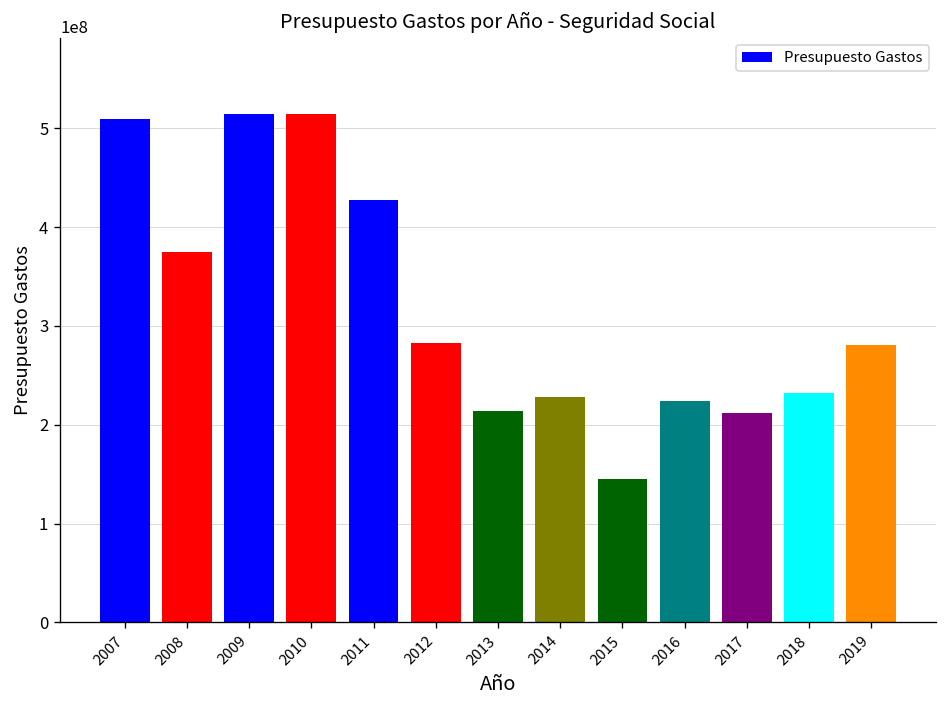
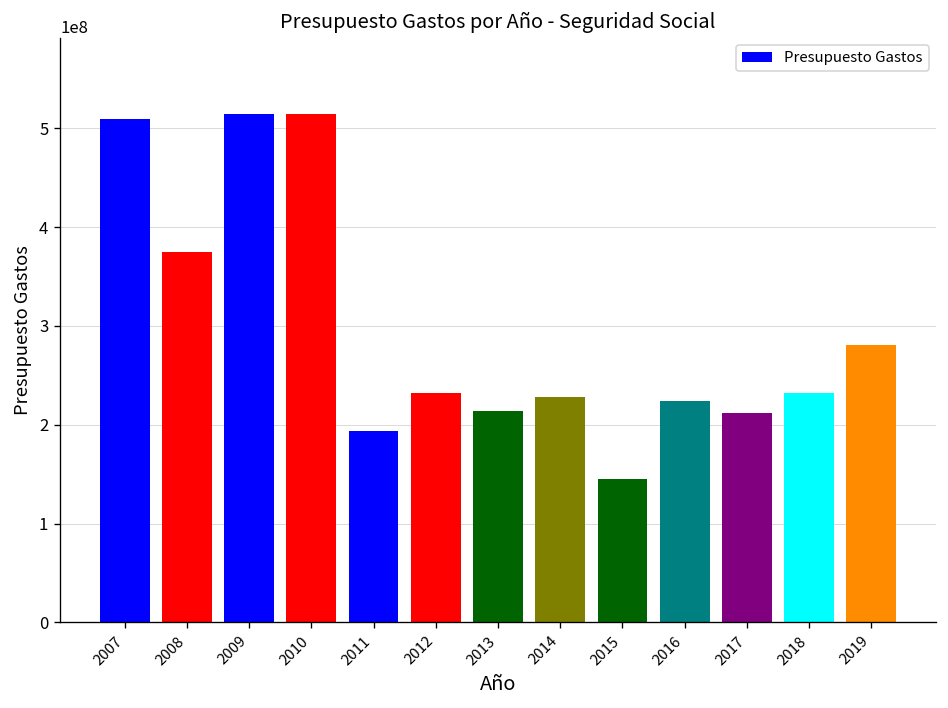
  {
    "2007": 510000000,
    "2008": 370000000,
    "2009": 510000000,
    "2010": 510000000,
-   "2011": 430000000,
-   "2012": 280000000,
+   "2011": 190000000,
+   "2012": 230000000,
    "2013": 210000000,
    "2014": 230000000,
    "2015": 150000000,
    "2016": 220000000,
    "2017": 210000000,
    "2018": 230000000,
    "2019": 280000000
  }
